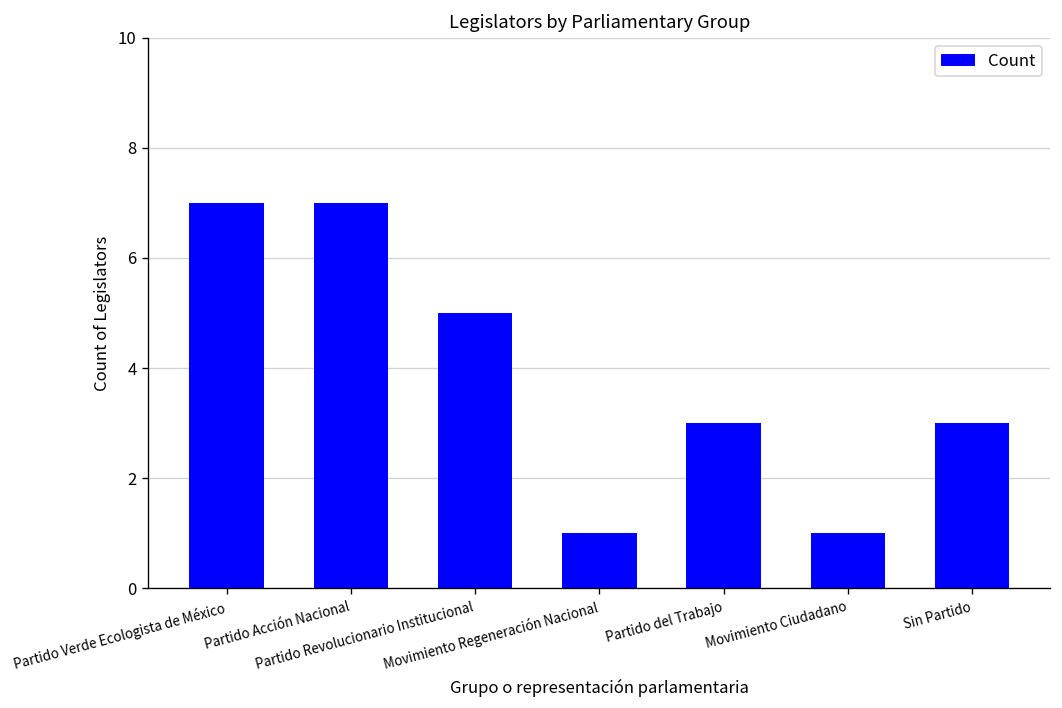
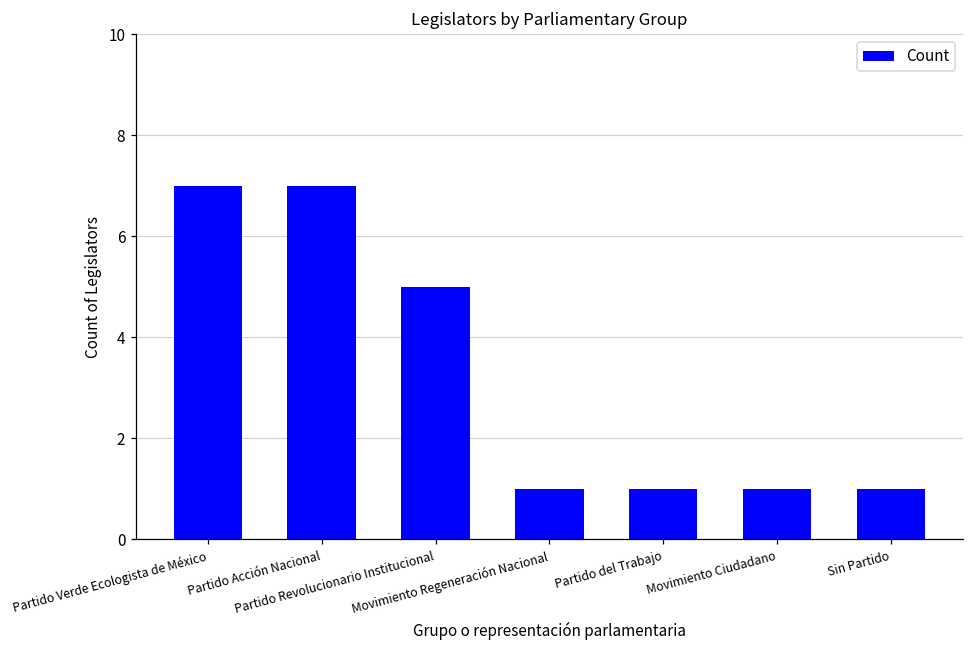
  {
    "Partido Verde Ecologista de México": 7,
    "Partido Acción Nacional": 7,
    "Partido Revolucionario Institucional": 5,
    "Movimiento Regeneración Nacional": 1,
-   "Partido del Trabajo": 3,
+   "Partido del Trabajo": 1,
    "Movimiento Ciudadano": 1,
-   "Sin Partido": 3
+   "Sin Partido": 1
  }
